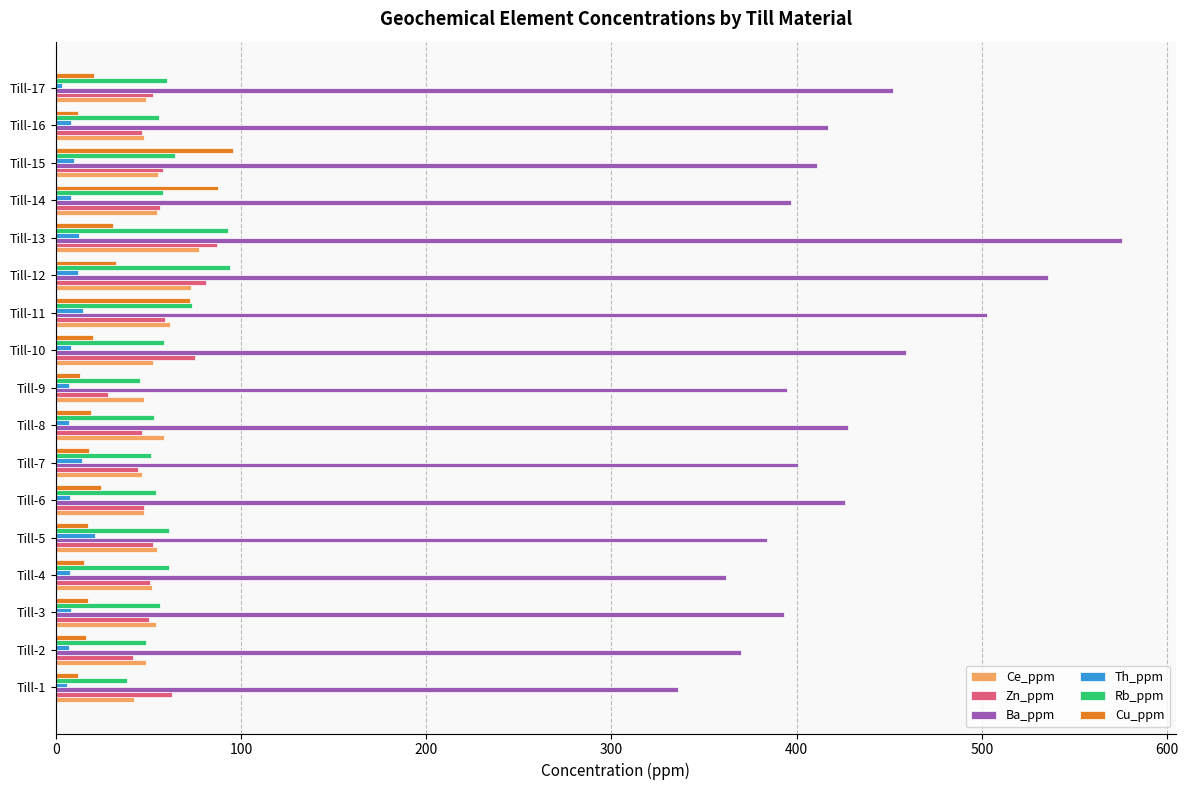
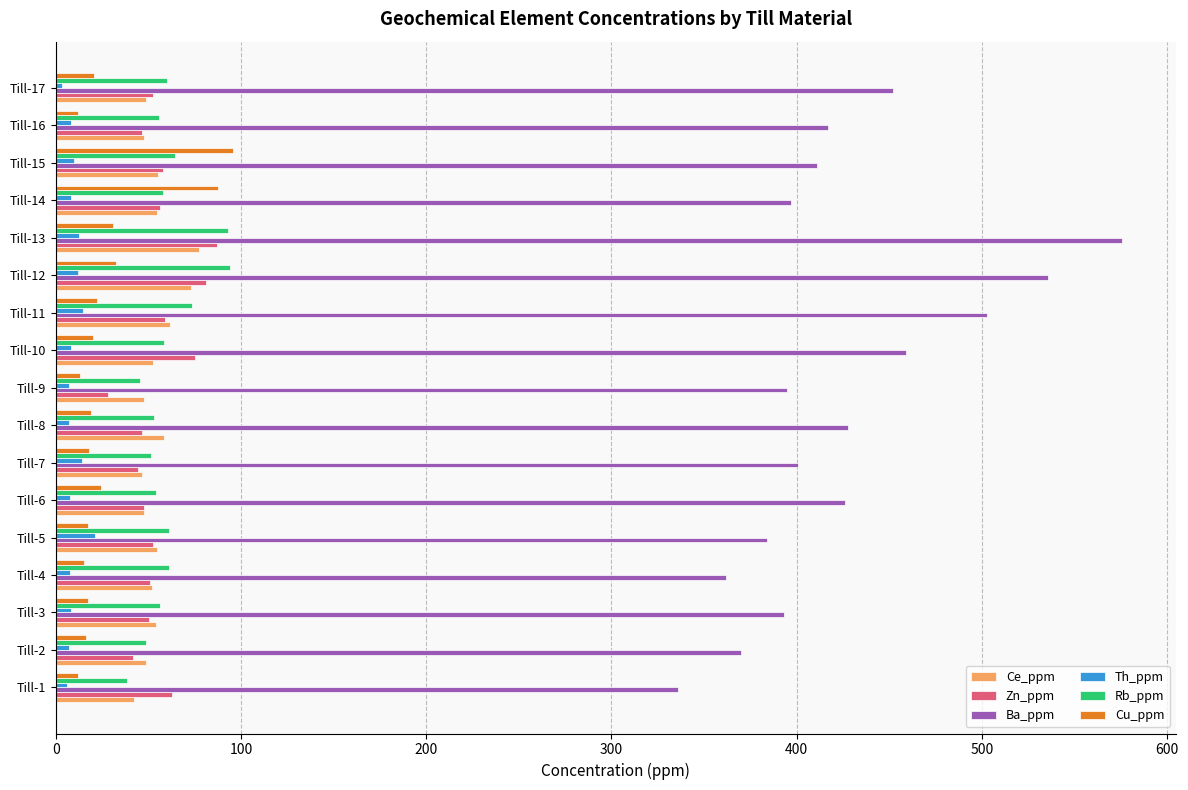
  {
    "Ce_ppm": {
      "Till-17": 49,
      "Till-16": 48,
      "Till-15": 55,
      "Till-14": 55,
      "Till-13": 77,
      "Till-12": 73,
      "Till-11": 62,
      "Till-10": 52,
      "Till-9": 48,
      "Till-8": 58,
      "Till-7": 46,
      "Till-6": 47,
      "Till-5": 54,
      "Till-4": 52,
      "Till-3": 54,
      "Till-2": 49,
      "Till-1": 42
    },
    "Zn_ppm": {
      "Till-17": 52,
      "Till-16": 47,
      "Till-15": 58,
      "Till-14": 56,
      "Till-13": 87,
      "Till-12": 81,
      "Till-11": 59,
      "Till-10": 75,
      "Till-9": 28,
      "Till-8": 47,
      "Till-7": 44,
      "Till-6": 48,
      "Till-5": 52,
      "Till-4": 51,
      "Till-3": 50,
      "Till-2": 42,
      "Till-1": 63
    },
    "Ba_ppm": {
      "Till-17": 452,
      "Till-16": 417,
      "Till-15": 411,
      "Till-14": 397,
      "Till-13": 576,
      "Till-12": 536,
      "Till-11": 503,
      "Till-10": 459,
      "Till-9": 395,
      "Till-8": 428,
      "Till-7": 401,
      "Till-6": 426,
      "Till-5": 384,
      "Till-4": 362,
      "Till-3": 393,
      "Till-2": 370,
      "Till-1": 336
    },
    "Th_ppm": {
      "Till-17": 3,
      "Till-16": 8,
      "Till-15": 10,
      "Till-14": 8,
      "Till-13": 12,
      "Till-12": 12,
      "Till-11": 15,
      "Till-10": 8,
      "Till-9": 7,
      "Till-8": 7,
      "Till-7": 14,
      "Till-6": 7,
      "Till-5": 21,
      "Till-4": 8,
      "Till-3": 8,
      "Till-2": 7,
      "Till-1": 6
    },
    "Rb_ppm": {
      "Till-17": 60,
      "Till-16": 56,
      "Till-15": 64,
      "Till-14": 58,
      "Till-13": 93,
      "Till-12": 94,
      "Till-11": 73,
      "Till-10": 59,
      "Till-9": 45,
      "Till-8": 53,
      "Till-7": 51,
      "Till-6": 54,
      "Till-5": 61,
      "Till-4": 61,
      "Till-3": 56,
      "Till-2": 49,
      "Till-1": 39
    },
    "Cu_ppm": {
      "Till-17": 21,
      "Till-16": 12,
      "Till-15": 96,
      "Till-14": 88,
      "Till-13": 31,
      "Till-12": 32,
-     "Till-11": 72,
+     "Till-11": 22,
      "Till-10": 20,
      "Till-9": 13,
      "Till-8": 19,
      "Till-7": 18,
      "Till-6": 24,
      "Till-5": 17,
      "Till-4": 15,
      "Till-3": 17,
      "Till-2": 16,
      "Till-1": 12
    }
  }
